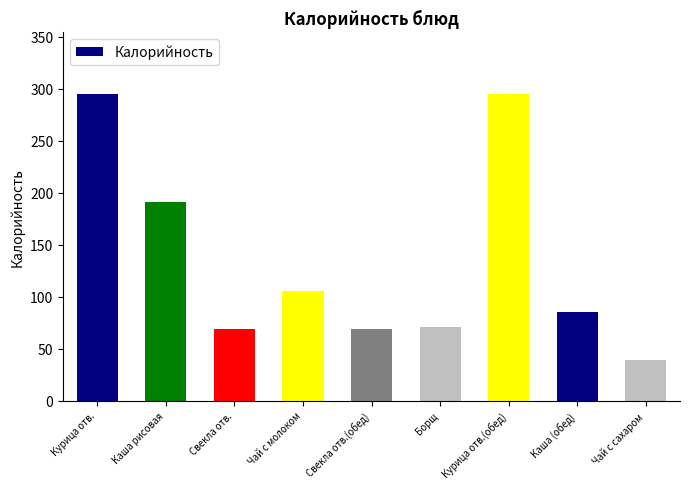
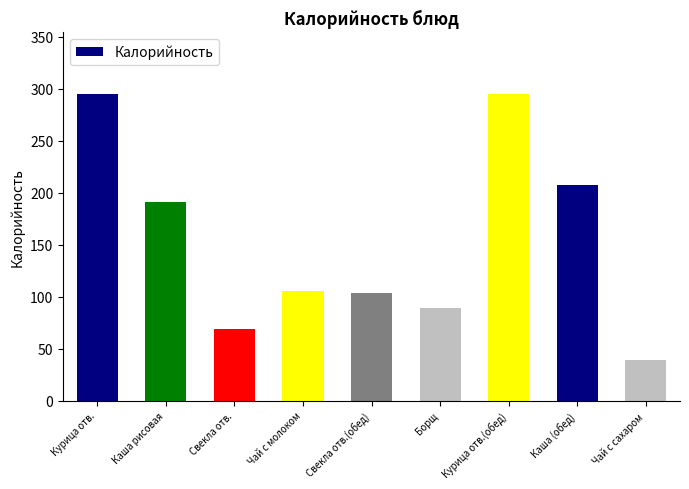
  {
    "Курица отв.": 295,
    "Каша рисовая": 191,
    "Свекла отв.": 69,
    "Чай с молоком": 105,
-   "Свекла отв.(обед)": 69,
-   "Борщ": 71,
+   "Свекла отв.(обед)": 104,
+   "Борщ": 89,
    "Курица отв.(обед)": 295,
-   "Каша (обед)": 85,
+   "Каша (обед)": 207,
    "Чай с сахаром": 39
  }
